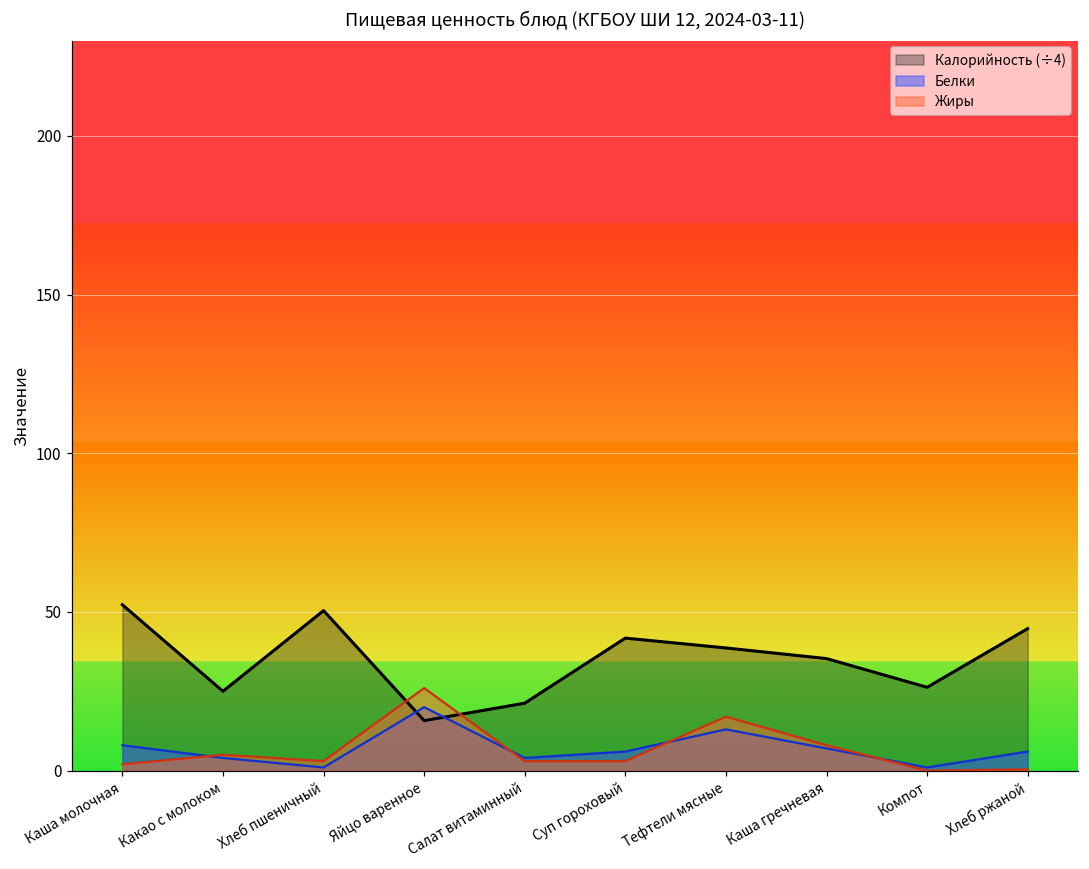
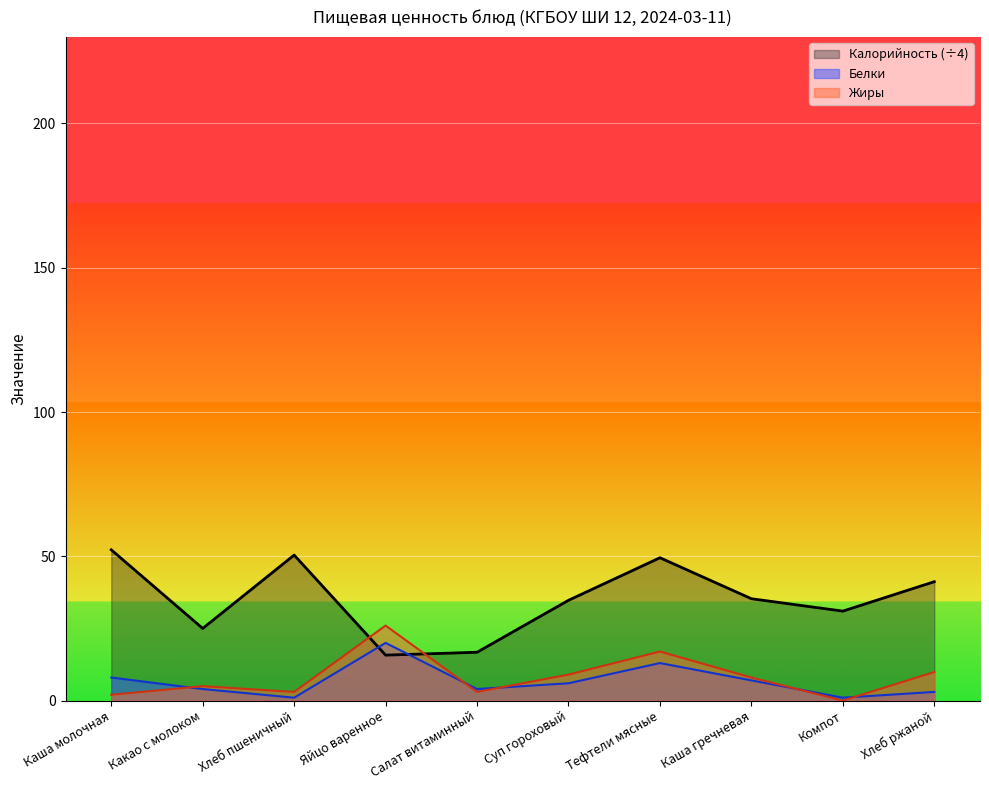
  {
    "Калорийность (÷4)": {
      "Каша молочная": 52,
      "Какао с молоком": 25,
      "Хлеб пшеничный": 50,
      "Яйцо варенное": 16,
-     "Салат витаминный": 21,
-     "Суп гороховый": 42,
-     "Тефтели мясные": 39,
+     "Салат витаминный": 17,
+     "Суп гороховый": 35,
+     "Тефтели мясные": 50,
      "Каша гречневая": 35,
-     "Компот": 26,
-     "Хлеб ржаной": 45
+     "Компот": 31,
+     "Хлеб ржаной": 41
    },
    "Белки": {
      "Каша молочная": 8,
      "Какао с молоком": 4,
      "Хлеб пшеничный": 1,
      "Яйцо варенное": 20,
      "Салат витаминный": 4,
      "Суп гороховый": 6,
      "Тефтели мясные": 13,
      "Каша гречневая": 7,
      "Компот": 1,
-     "Хлеб ржаной": 6
+     "Хлеб ржаной": 3
    },
    "Жиры": {
      "Каша молочная": 2,
      "Какао с молоком": 5,
      "Хлеб пшеничный": 3,
      "Яйцо варенное": 26,
      "Салат витаминный": 3,
-     "Суп гороховый": 3,
+     "Суп гороховый": 9,
      "Тефтели мясные": 17,
      "Каша гречневая": 8,
      "Компот": 0,
-     "Хлеб ржаной": 0
+     "Хлеб ржаной": 10
    }
  }
